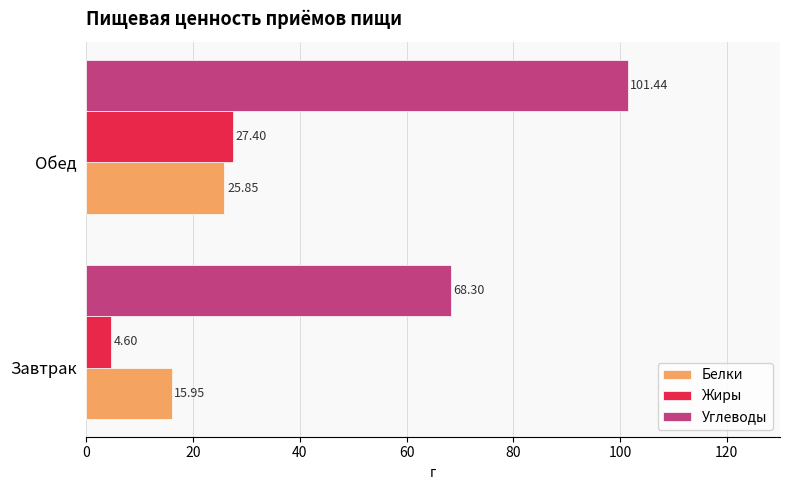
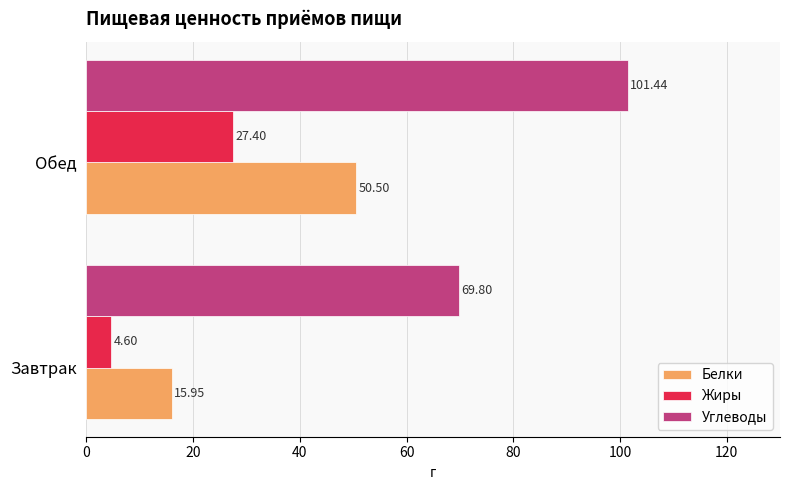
  {
    "Белки": {
-     "Обед": 25.85,
+     "Обед": 50.50,
      "Завтрак": 15.95
    },
    "Жиры": {
      "Обед": 27.40,
      "Завтрак": 4.60
    },
    "Углеводы": {
      "Обед": 101.44,
-     "Завтрак": 68.30
+     "Завтрак": 69.80
    }
  }
